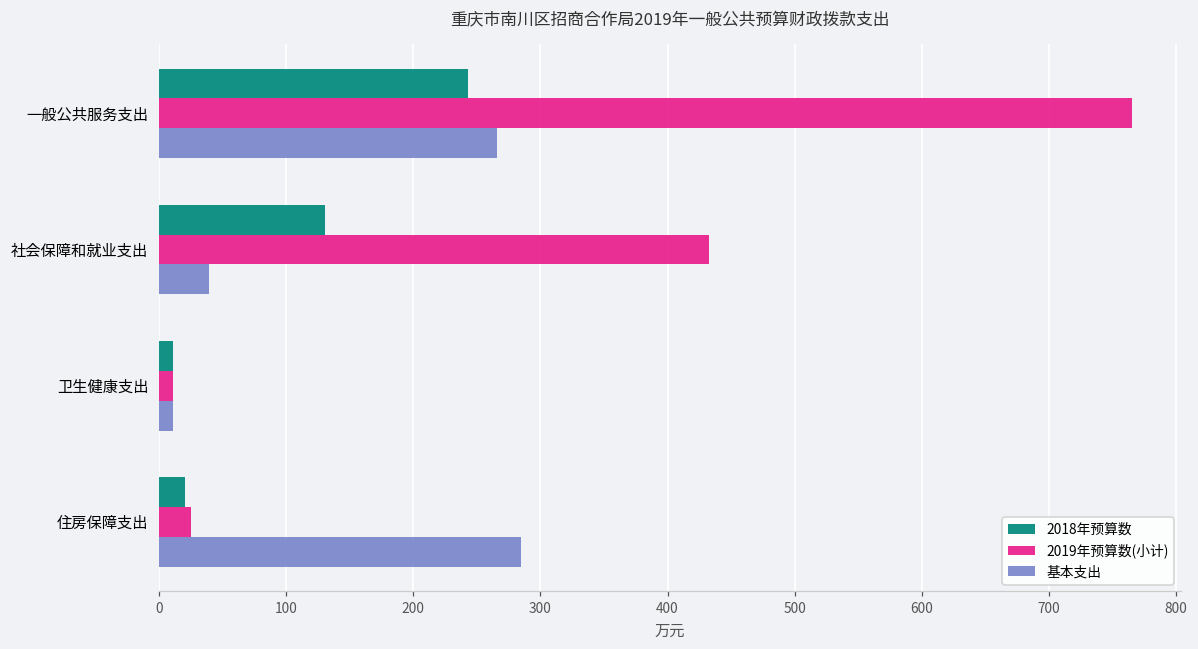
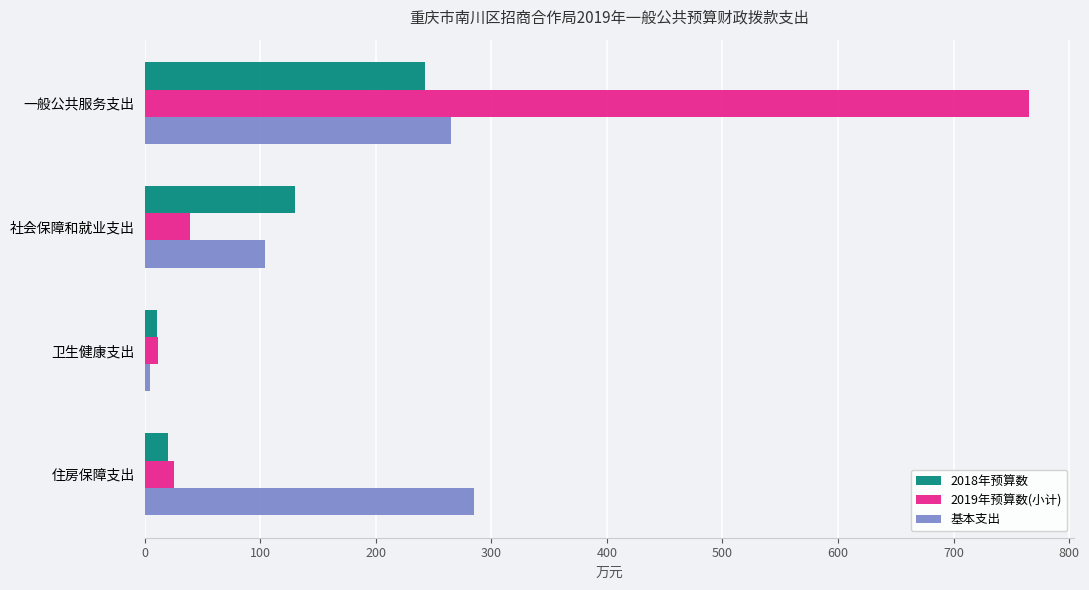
  {
    "2018年预算数": {
      "一般公共服务支出": 243,
      "社会保障和就业支出": 130,
      "卫生健康支出": 11,
      "住房保障支出": 20
    },
    "2019年预算数(小计)": {
      "一般公共服务支出": 766,
-     "社会保障和就业支出": 433,
+     "社会保障和就业支出": 40,
      "卫生健康支出": 11,
      "住房保障支出": 25
    },
    "基本支出": {
      "一般公共服务支出": 266,
-     "社会保障和就业支出": 40,
-     "卫生健康支出": 11,
+     "社会保障和就业支出": 105,
+     "卫生健康支出": 4,
      "住房保障支出": 285
    }
  }
